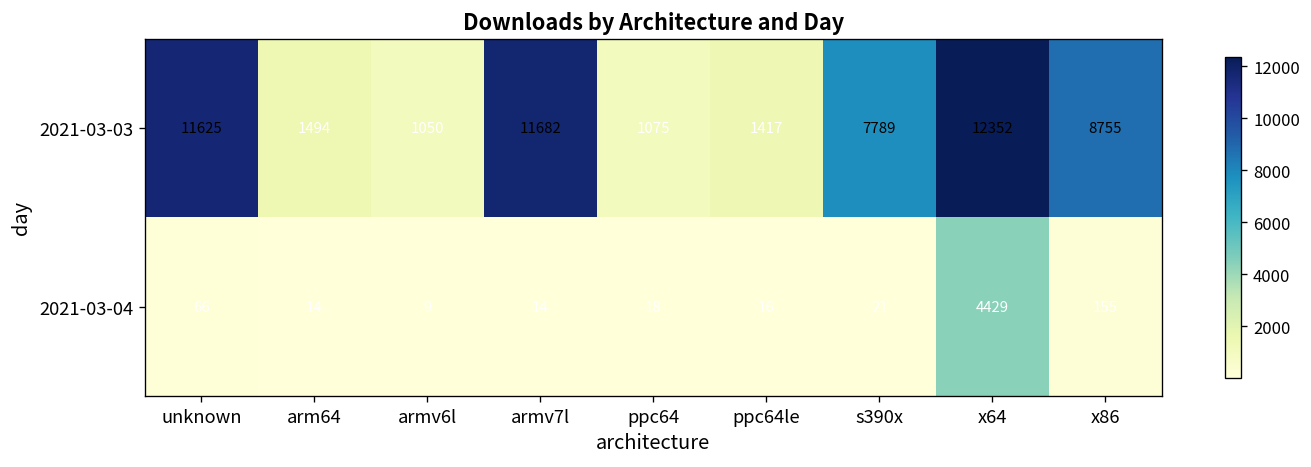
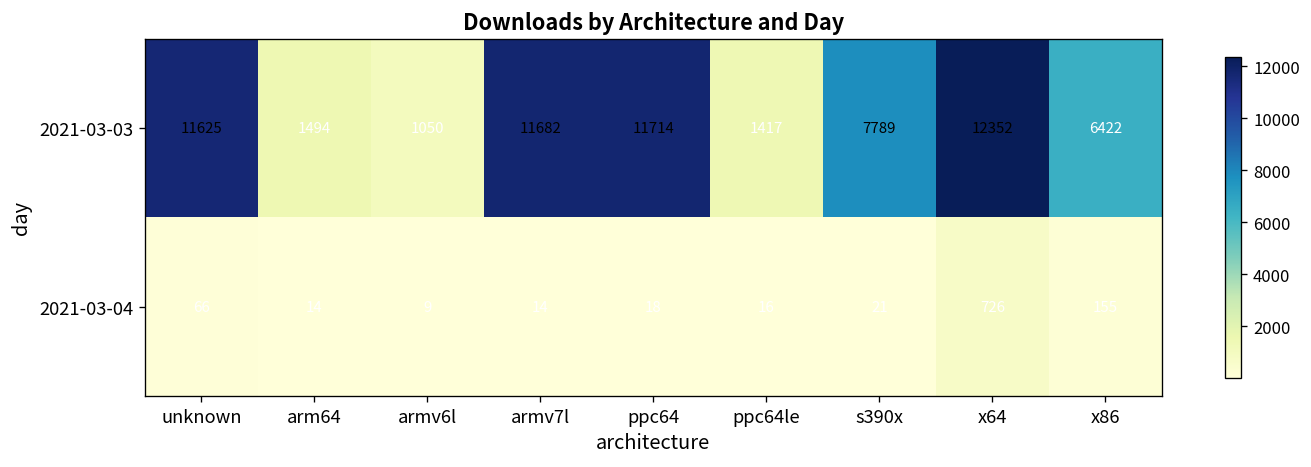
  {
    "2021-03-03": {
      "unknown": 11625,
      "arm64": 1494,
      "armv6l": 1050,
      "armv7l": 11682,
-     "ppc64": 1075,
+     "ppc64": 11714,
      "ppc64le": 1417,
      "s390x": 7789,
      "x64": 12352,
-     "x86": 8755
+     "x86": 6422
    },
    "2021-03-04": {
-     "x64": 4429
+     "x64": 726
    }
  }
